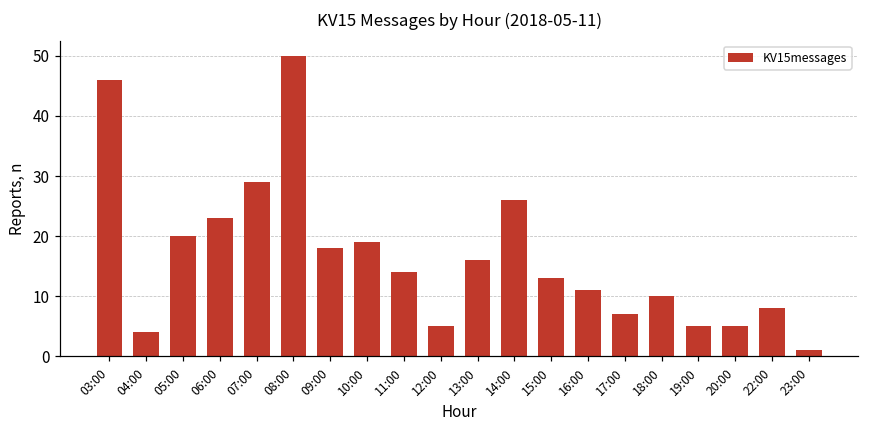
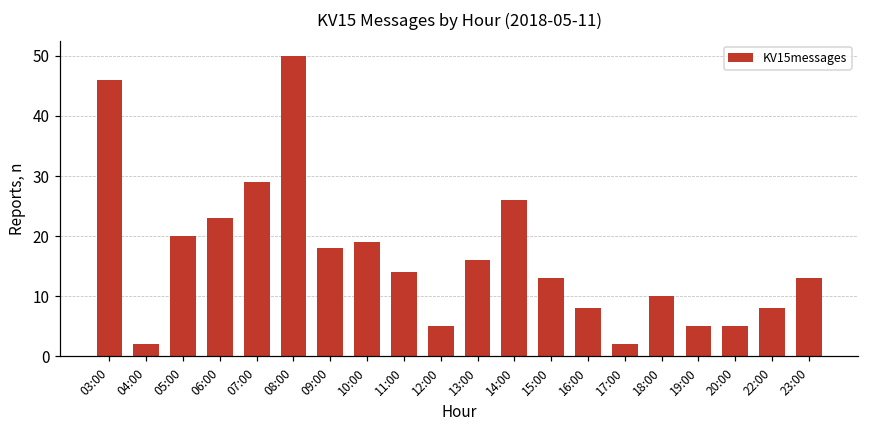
  {
    "03:00": 46,
-   "04:00": 4,
+   "04:00": 2,
    "05:00": 20,
    "06:00": 23,
    "07:00": 29,
    "08:00": 50,
    "09:00": 18,
    "10:00": 19,
    "11:00": 14,
    "12:00": 5,
    "13:00": 16,
    "14:00": 26,
    "15:00": 13,
-   "16:00": 11,
-   "17:00": 7,
+   "16:00": 8,
+   "17:00": 2,
    "18:00": 10,
    "19:00": 5,
    "20:00": 5,
    "22:00": 8,
-   "23:00": 1
+   "23:00": 13
  }
